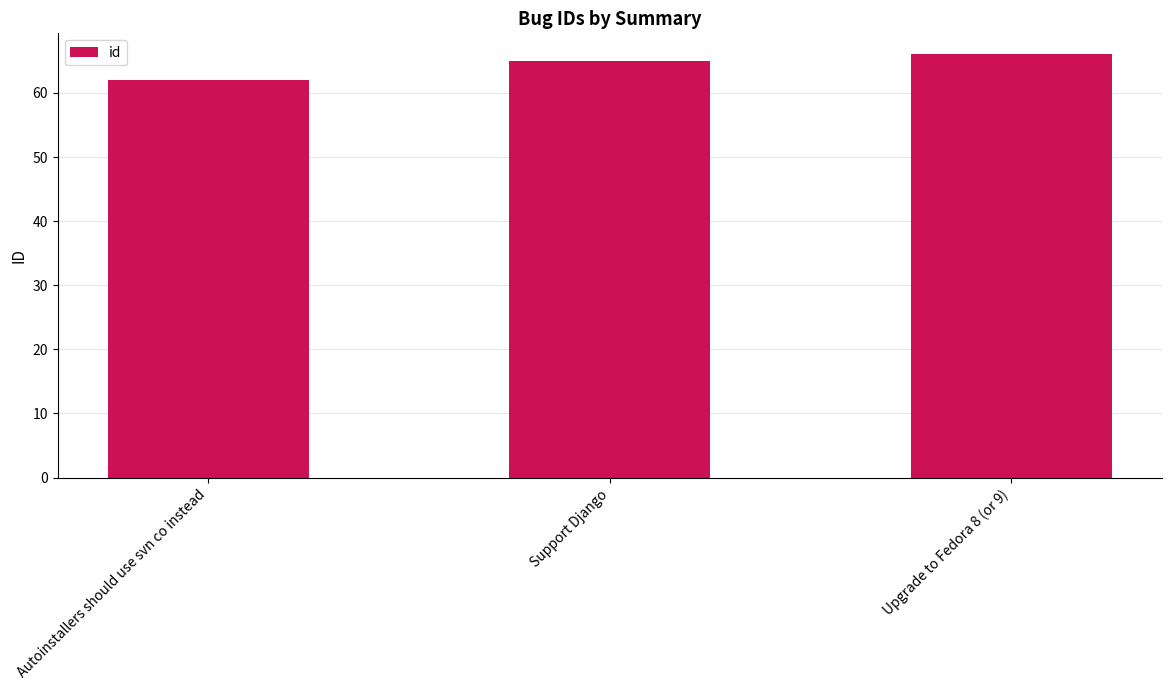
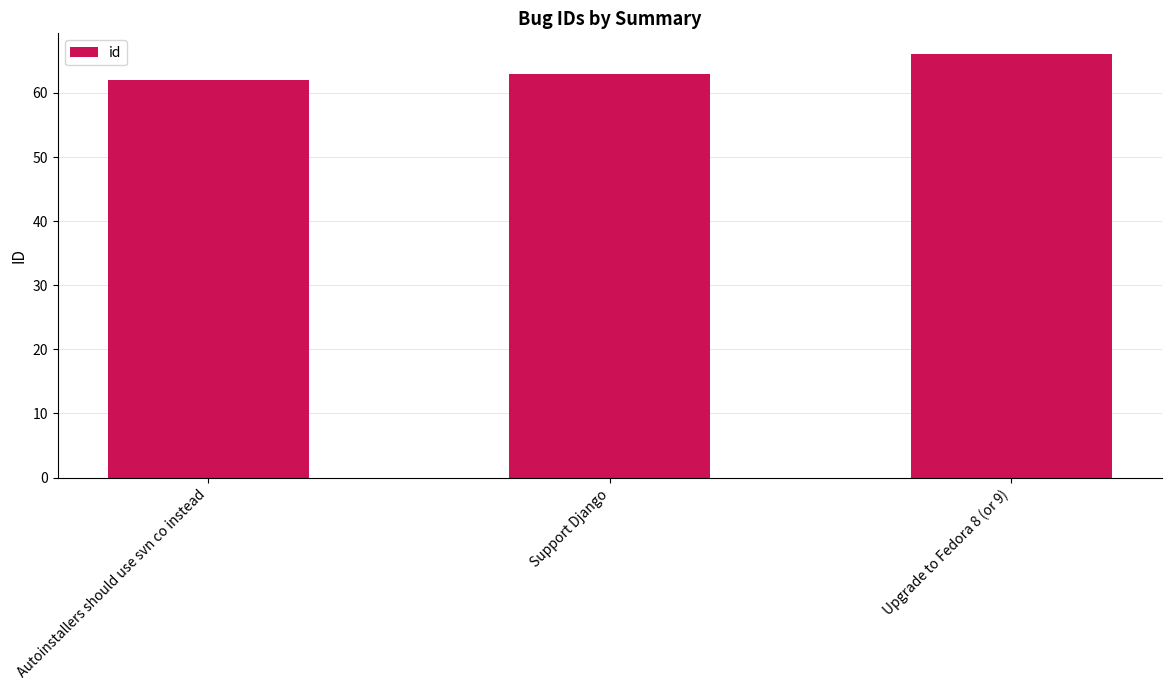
  {
    "Autoinstallers should use svn co instead": 62,
-   "Support Django": 65,
+   "Support Django": 63,
    "Upgrade to Fedora 8 (or 9)": 66
  }
